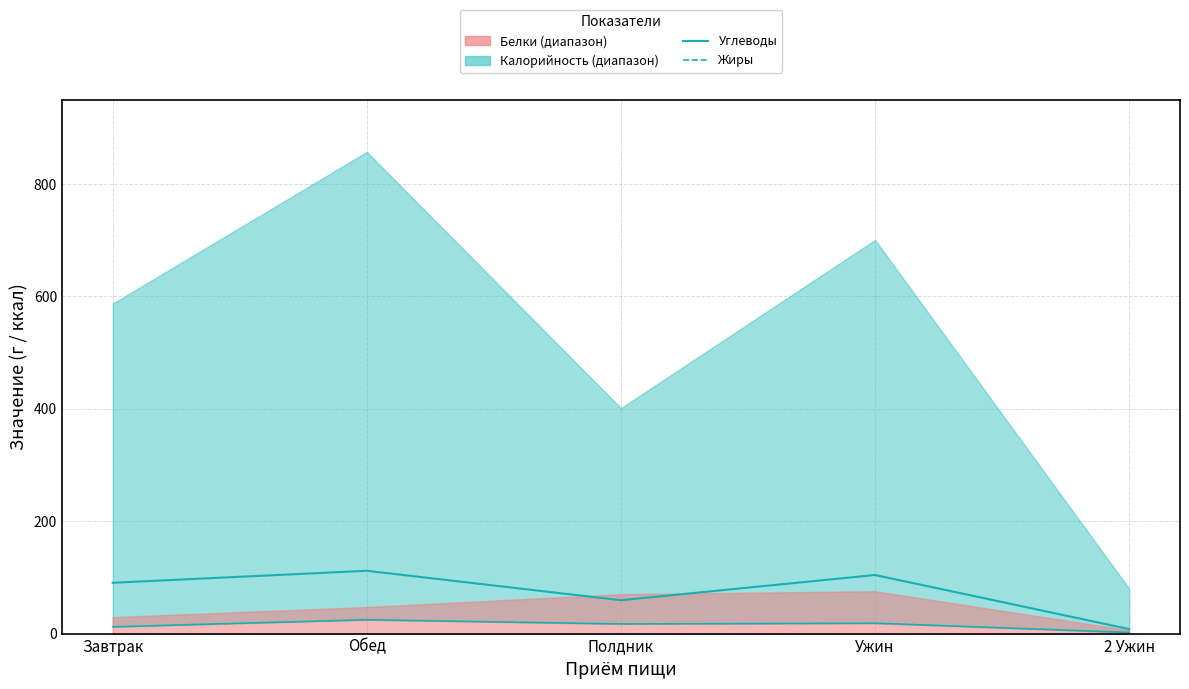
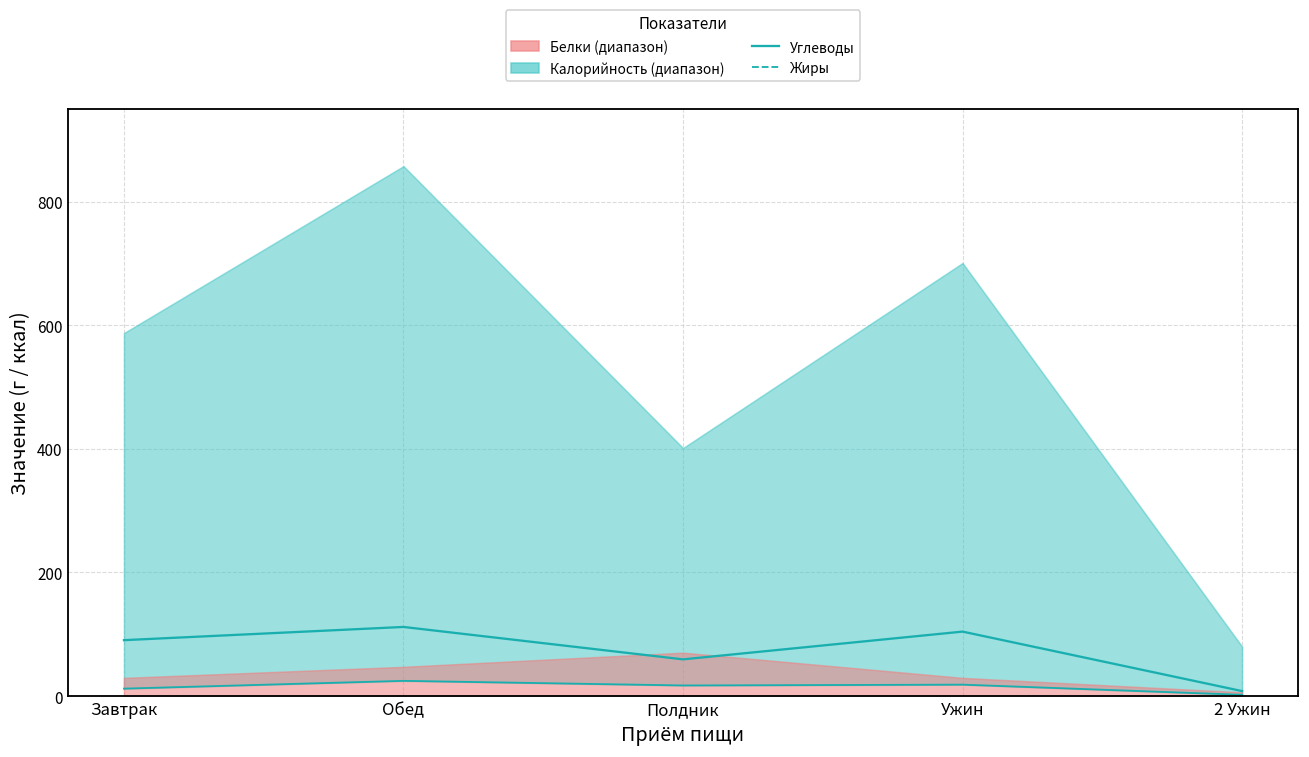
  {
    "Белки (диапазон)": {
      "Завтрак": 30,
      "Обед": 50,
      "Полдник": 70,
-     "Ужин": 80
+     "Ужин": 30
    }
  }
